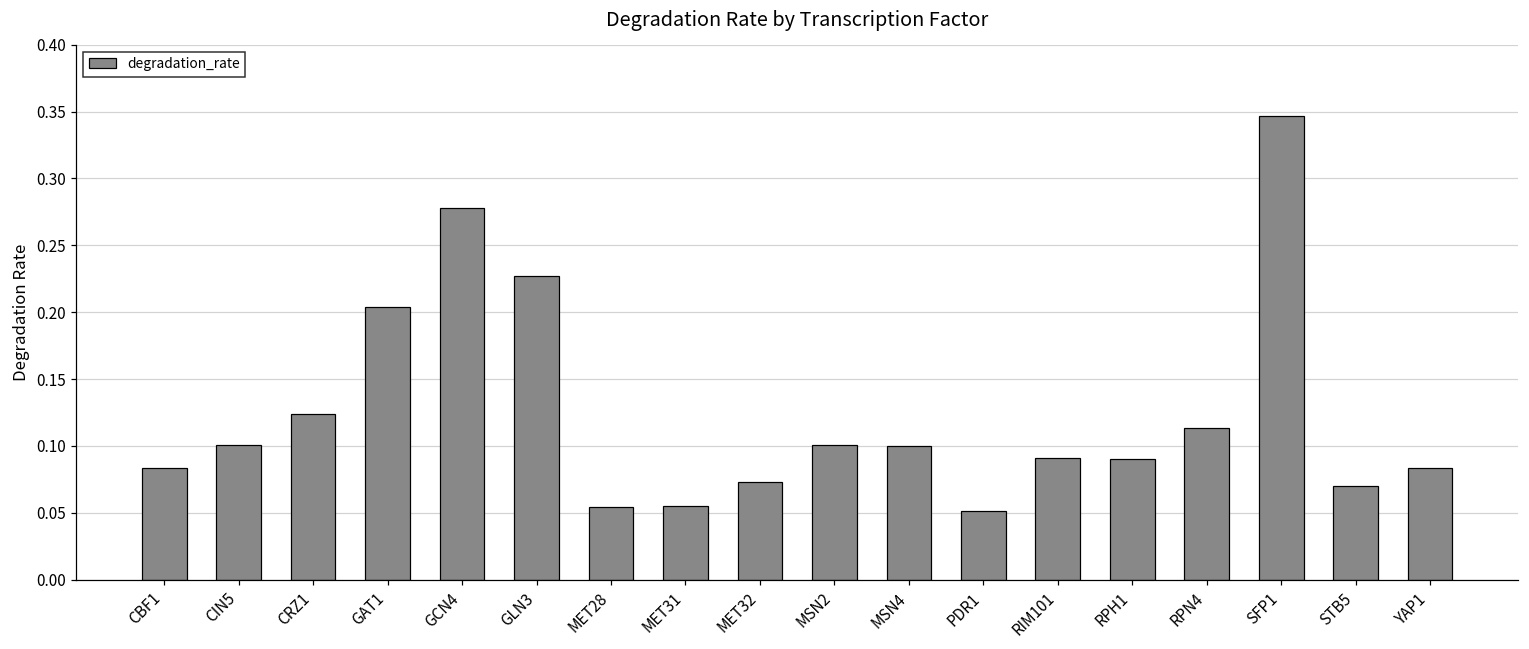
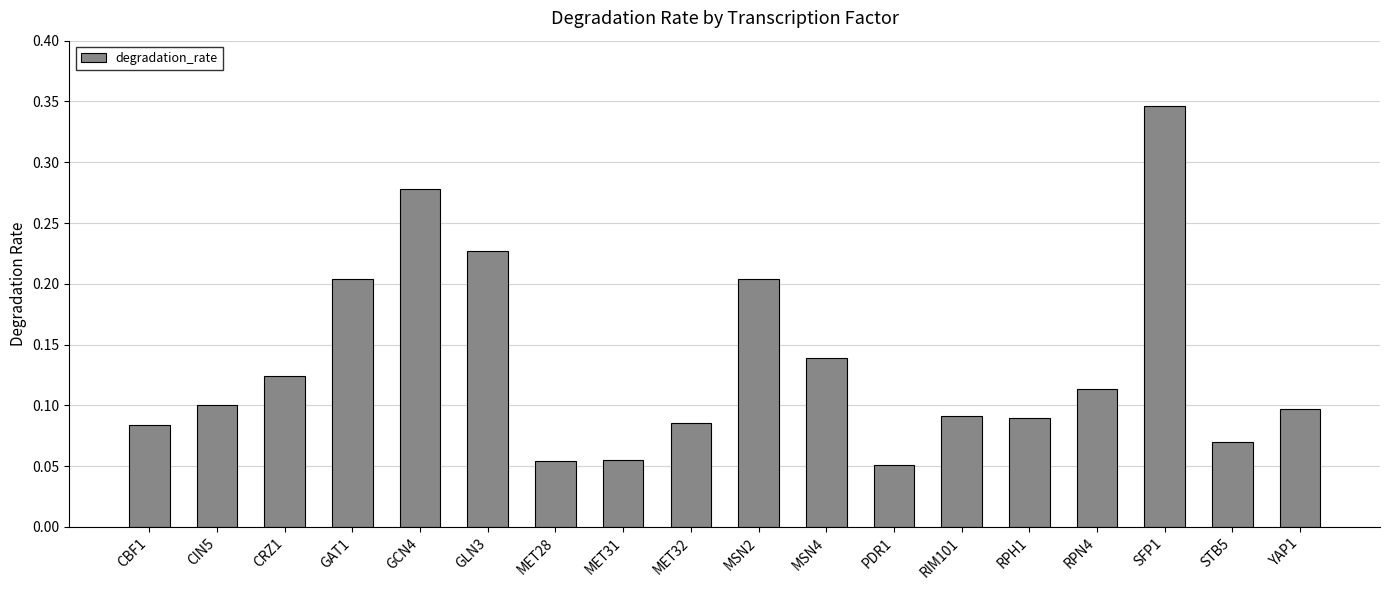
  {
    "CBF1": 0.084,
    "CIN5": 0.101,
    "CRZ1": 0.124,
    "GAT1": 0.204,
    "GCN4": 0.278,
    "GLN3": 0.227,
    "MET28": 0.054,
    "MET31": 0.055,
-   "MET32": 0.073,
-   "MSN2": 0.101,
-   "MSN4": 0.100,
+   "MET32": 0.086,
+   "MSN2": 0.204,
+   "MSN4": 0.139,
    "PDR1": 0.051,
    "RIM101": 0.091,
    "RPH1": 0.090,
    "RPN4": 0.114,
    "SFP1": 0.347,
    "STB5": 0.070,
-   "YAP1": 0.084
+   "YAP1": 0.097
  }
